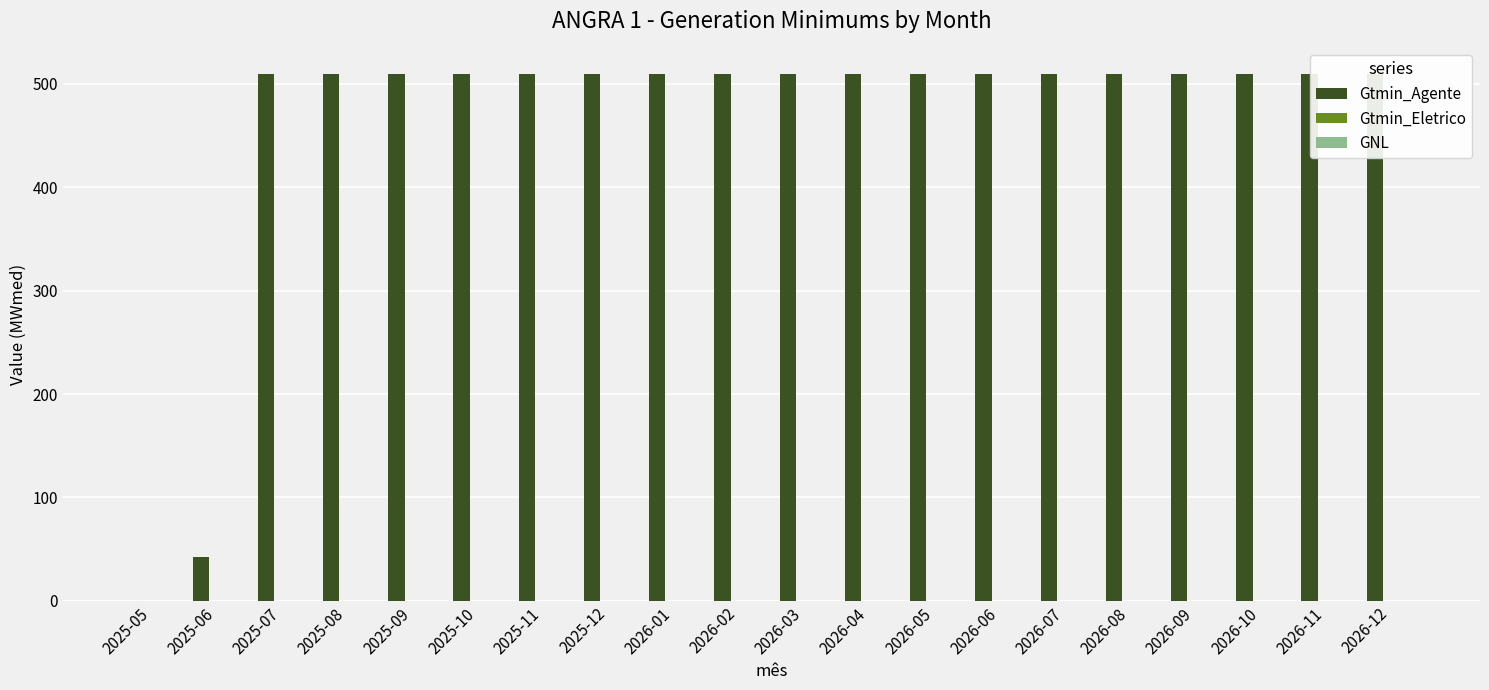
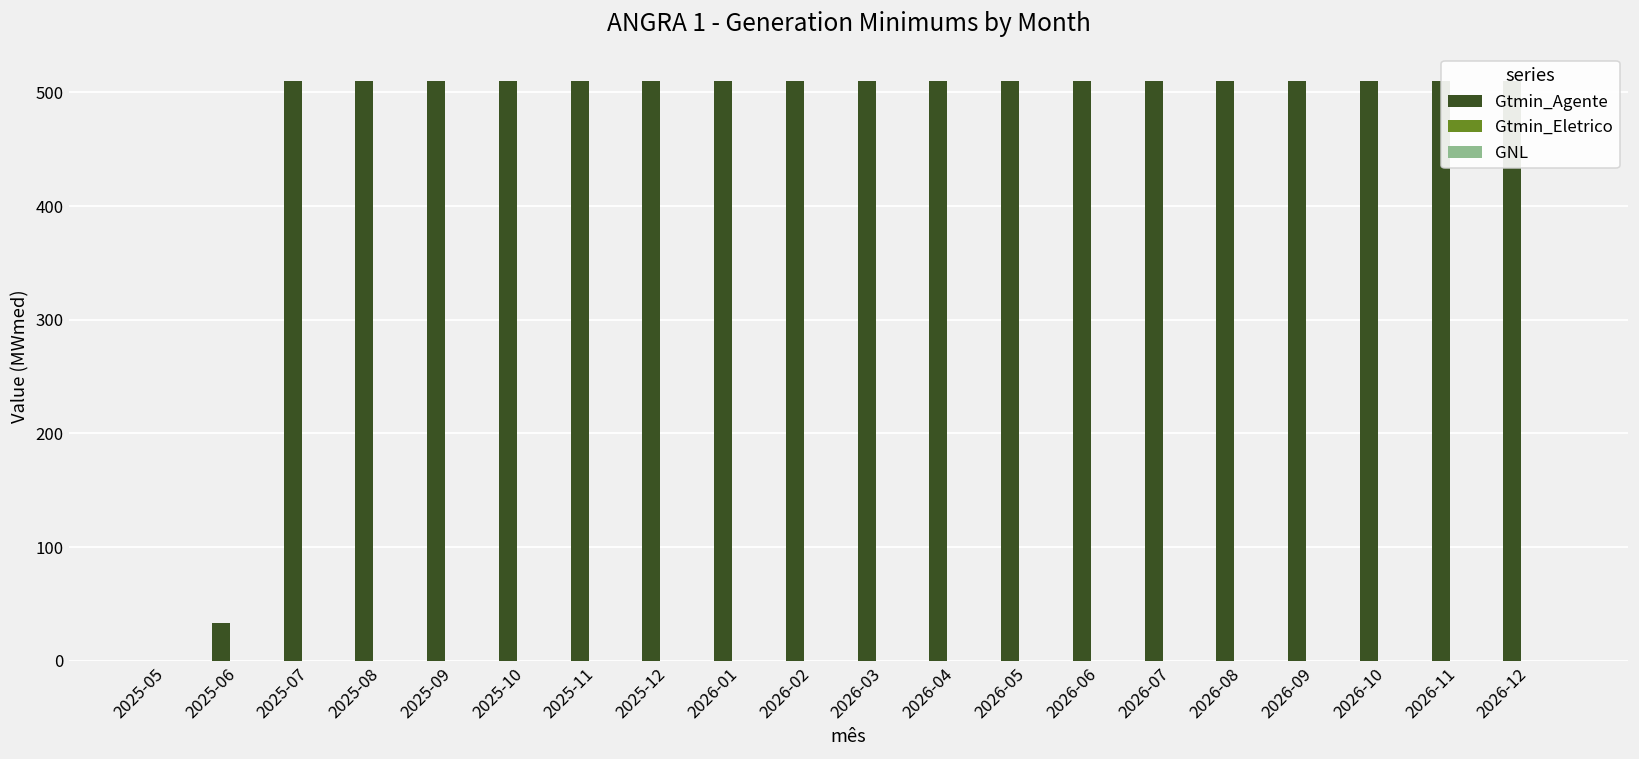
  {
    "Gtmin_Agente": {
      "2025-05": 0,
-     "2025-06": 43,
+     "2025-06": 33,
      "2025-07": 510,
      "2025-08": 510,
      "2025-09": 510,
      "2025-10": 510,
      "2025-11": 510,
      "2025-12": 510,
      "2026-01": 510,
      "2026-02": 510,
      "2026-03": 510,
      "2026-04": 510,
      "2026-05": 510,
      "2026-06": 510,
      "2026-07": 510,
      "2026-08": 510,
      "2026-09": 510,
      "2026-10": 510,
      "2026-11": 510
    },
    "Gtmin_Eletrico": {
      "2025-05": 0,
      "2025-06": 0,
      "2025-07": 0,
      "2025-08": 0,
      "2025-09": 0,
      "2025-10": 0,
      "2025-11": 0,
      "2025-12": 0,
      "2026-01": 0,
      "2026-02": 0,
      "2026-03": 0,
      "2026-04": 0,
      "2026-05": 0,
      "2026-06": 0,
      "2026-07": 0,
      "2026-08": 0,
      "2026-09": 0,
      "2026-10": 0,
      "2026-11": 0,
      "2026-12": 0
    },
    "GNL": {
      "2025-05": 0,
      "2025-06": 0,
      "2025-07": 0,
      "2025-08": 0,
      "2025-09": 0,
      "2025-10": 0,
      "2025-11": 0,
      "2025-12": 0,
      "2026-01": 0,
      "2026-02": 0,
      "2026-03": 0,
      "2026-04": 0,
      "2026-05": 0,
      "2026-06": 0,
      "2026-07": 0,
      "2026-08": 0,
      "2026-09": 0,
      "2026-10": 0,
      "2026-11": 0,
      "2026-12": 0
    }
  }
